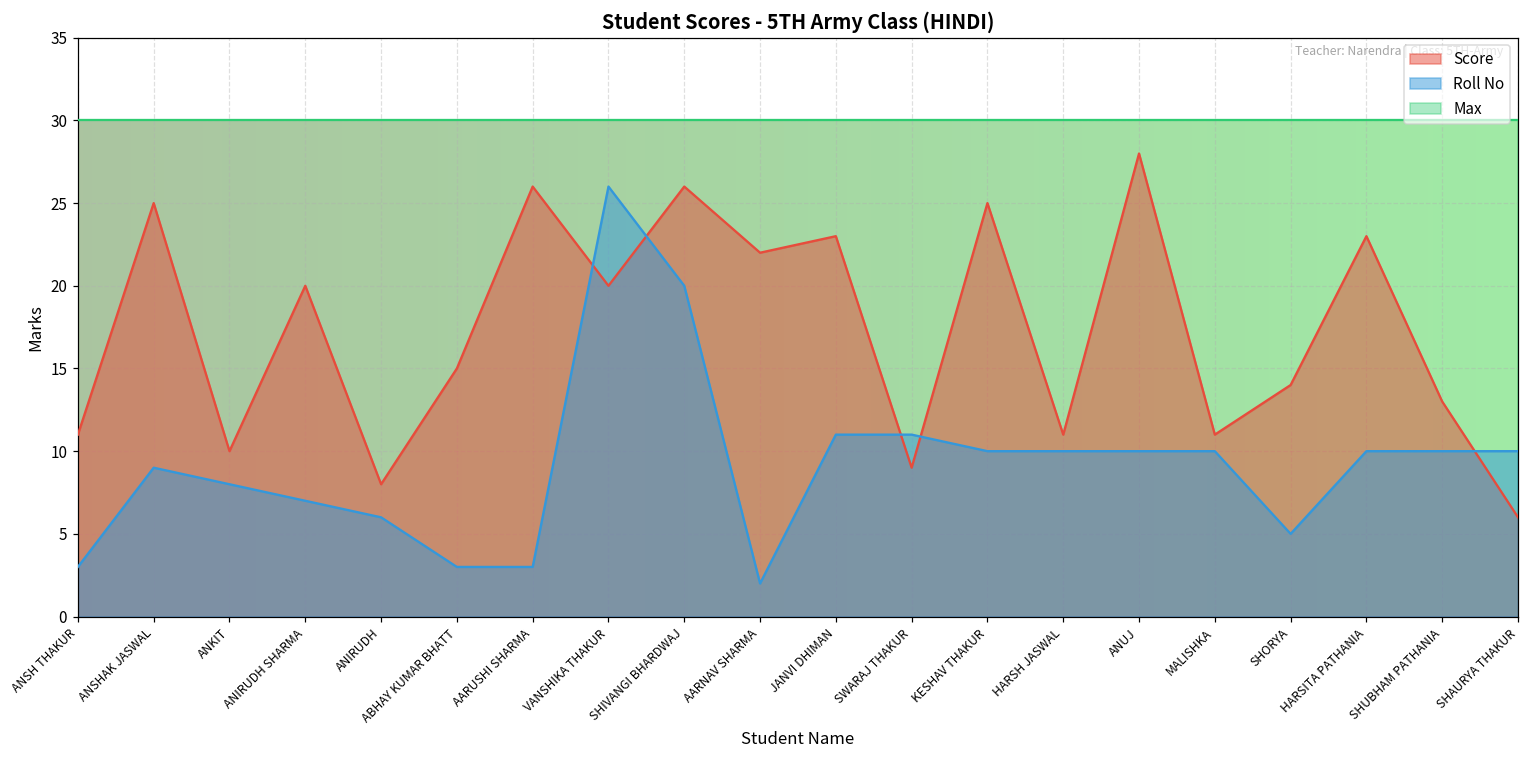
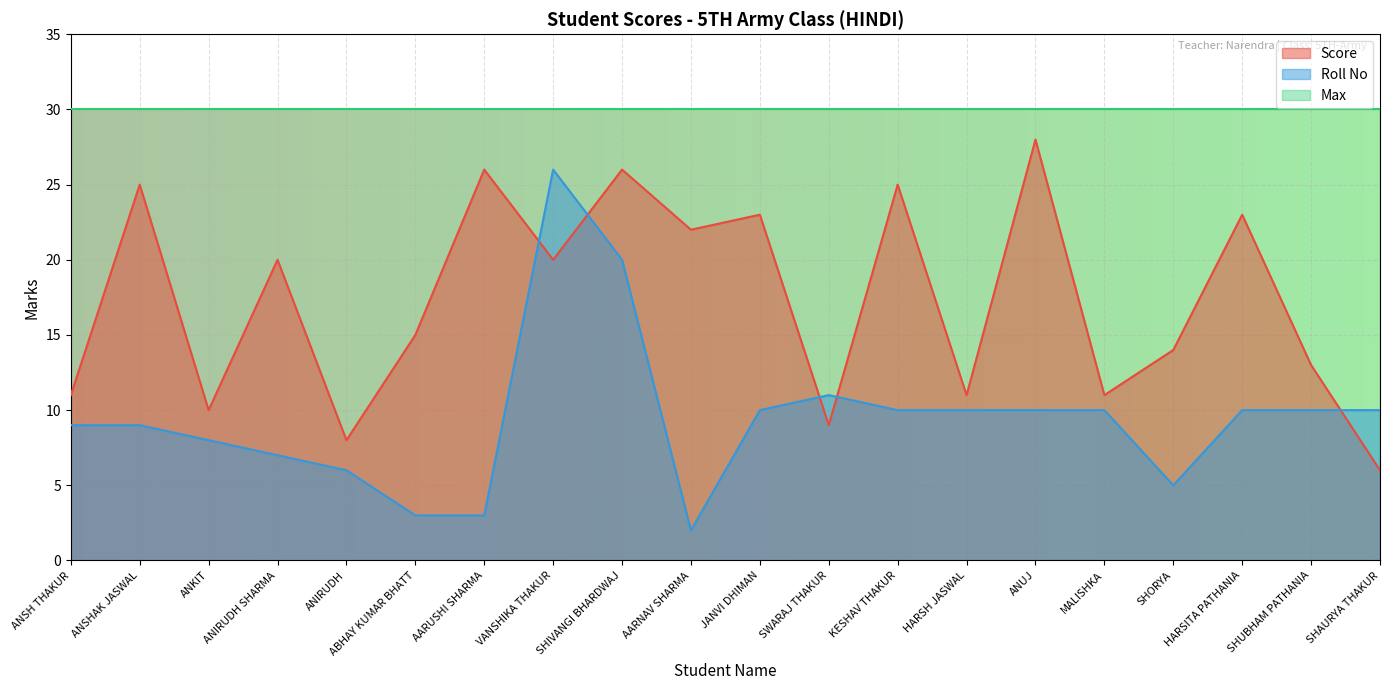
  {
    "Score": {
      "ANSH THAKUR": 11,
      "ANSHAK JASWAL": 25,
      "ANKIT": 10,
      "ANIRUDH SHARMA": 20,
      "ANIRUDH": 8,
      "ABHAY KUMAR BHATT": 15,
      "AARUSHI SHARMA": 26,
      "VANSHIKA THAKUR": 20,
      "SHIVANGI BHARDWAJ": 26,
      "AARNAV SHARMA": 22,
      "JANVI DHIMAN": 23,
      "SWARAJ THAKUR": 9,
      "KESHAV THAKUR": 25,
      "HARSH JASWAL": 11,
      "ANUJ": 28,
      "MALISHKA": 11,
      "SHORYA": 14,
      "HARSITA PATHANIA": 23,
      "SHUBHAM PATHANIA": 13,
      "SHAURYA THAKUR": 6
    },
    "Roll No": {
-     "ANSH THAKUR": 3,
+     "ANSH THAKUR": 9,
      "ANSHAK JASWAL": 9,
      "ANKIT": 8,
      "ANIRUDH SHARMA": 7,
      "ANIRUDH": 6,
      "ABHAY KUMAR BHATT": 3,
      "AARUSHI SHARMA": 3,
      "VANSHIKA THAKUR": 26,
      "SHIVANGI BHARDWAJ": 20,
      "AARNAV SHARMA": 2,
-     "JANVI DHIMAN": 11,
+     "JANVI DHIMAN": 10,
      "SWARAJ THAKUR": 11,
      "KESHAV THAKUR": 10,
      "HARSH JASWAL": 10,
      "ANUJ": 10,
      "MALISHKA": 10,
      "SHORYA": 5,
      "HARSITA PATHANIA": 10,
      "SHUBHAM PATHANIA": 10,
      "SHAURYA THAKUR": 10
    },
    "Max": {
      "ANSH THAKUR": 30,
      "ANSHAK JASWAL": 30,
      "ANKIT": 30,
      "ANIRUDH SHARMA": 30,
      "ANIRUDH": 30,
      "ABHAY KUMAR BHATT": 30,
      "AARUSHI SHARMA": 30,
      "VANSHIKA THAKUR": 30,
      "SHIVANGI BHARDWAJ": 30,
      "AARNAV SHARMA": 30,
      "JANVI DHIMAN": 30,
      "SWARAJ THAKUR": 30,
      "KESHAV THAKUR": 30,
      "HARSH JASWAL": 30,
      "ANUJ": 30,
      "MALISHKA": 30,
      "SHORYA": 30,
      "HARSITA PATHANIA": 30,
      "SHUBHAM PATHANIA": 30,
      "SHAURYA THAKUR": 30
    }
  }
